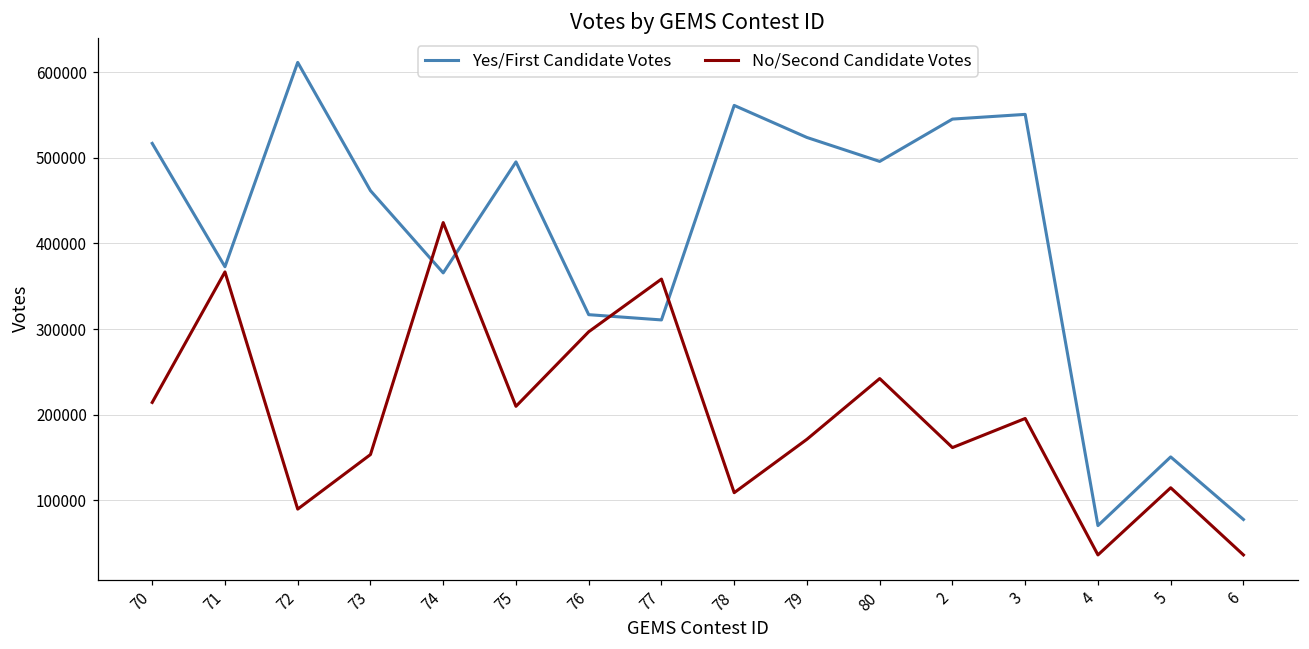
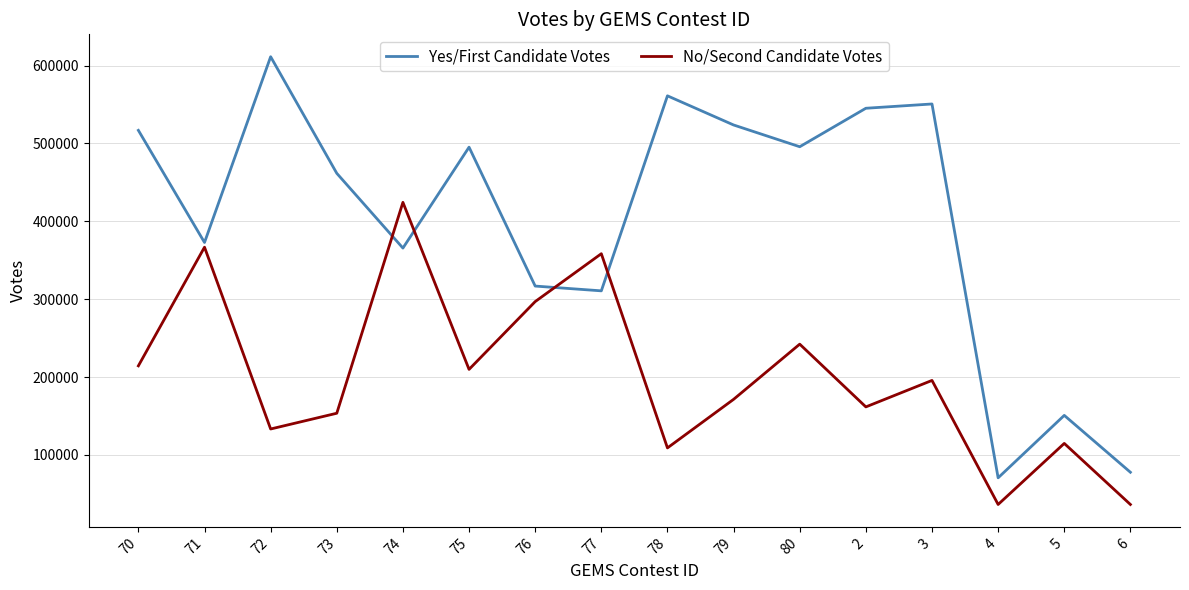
  {
    "Yes/First Candidate Votes": {
      "70": 520000,
      "71": 370000,
      "72": 610000,
      "73": 460000,
      "74": 370000,
      "75": 500000,
      "76": 320000,
      "77": 310000,
      "78": 560000,
      "79": 520000,
      "80": 500000,
      "2": 550000,
      "3": 550000,
      "4": 70000,
      "5": 150000,
      "6": 80000
    },
    "No/Second Candidate Votes": {
      "70": 210000,
      "71": 370000,
-     "72": 90000,
+     "72": 130000,
      "73": 150000,
      "74": 420000,
      "75": 210000,
      "76": 300000,
      "77": 360000,
      "78": 110000,
      "79": 170000,
      "80": 240000,
      "2": 160000,
      "3": 200000,
      "4": 40000,
      "5": 110000,
      "6": 40000
    }
  }
